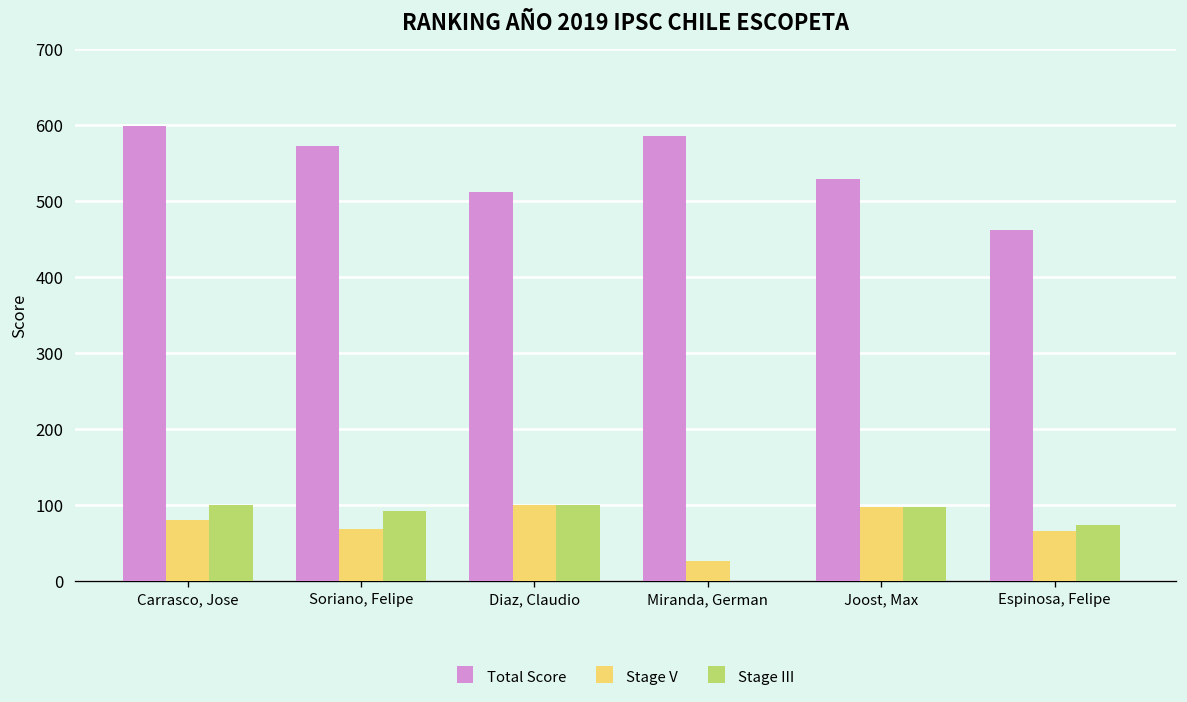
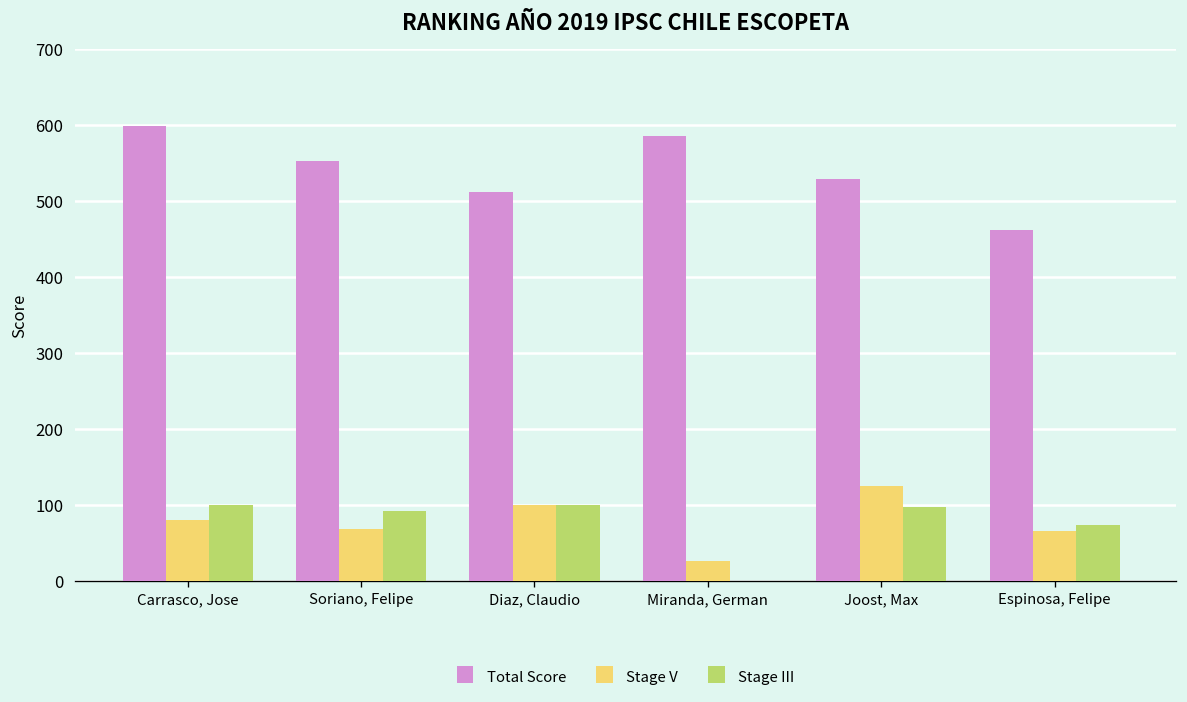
  {
    "Total Score": {
      "Carrasco, Jose": 600,
-     "Soriano, Felipe": 570,
+     "Soriano, Felipe": 550,
      "Diaz, Claudio": 510,
      "Miranda, German": 590,
      "Joost, Max": 530,
      "Espinosa, Felipe": 460
    },
    "Stage V": {
      "Carrasco, Jose": 80,
      "Soriano, Felipe": 70,
      "Diaz, Claudio": 100,
      "Miranda, German": 30,
-     "Joost, Max": 100,
+     "Joost, Max": 120,
      "Espinosa, Felipe": 70
    },
    "Stage III": {
      "Carrasco, Jose": 100,
      "Soriano, Felipe": 90,
      "Diaz, Claudio": 100,
      "Miranda, German": 0,
      "Joost, Max": 100,
      "Espinosa, Felipe": 70
    }
  }
